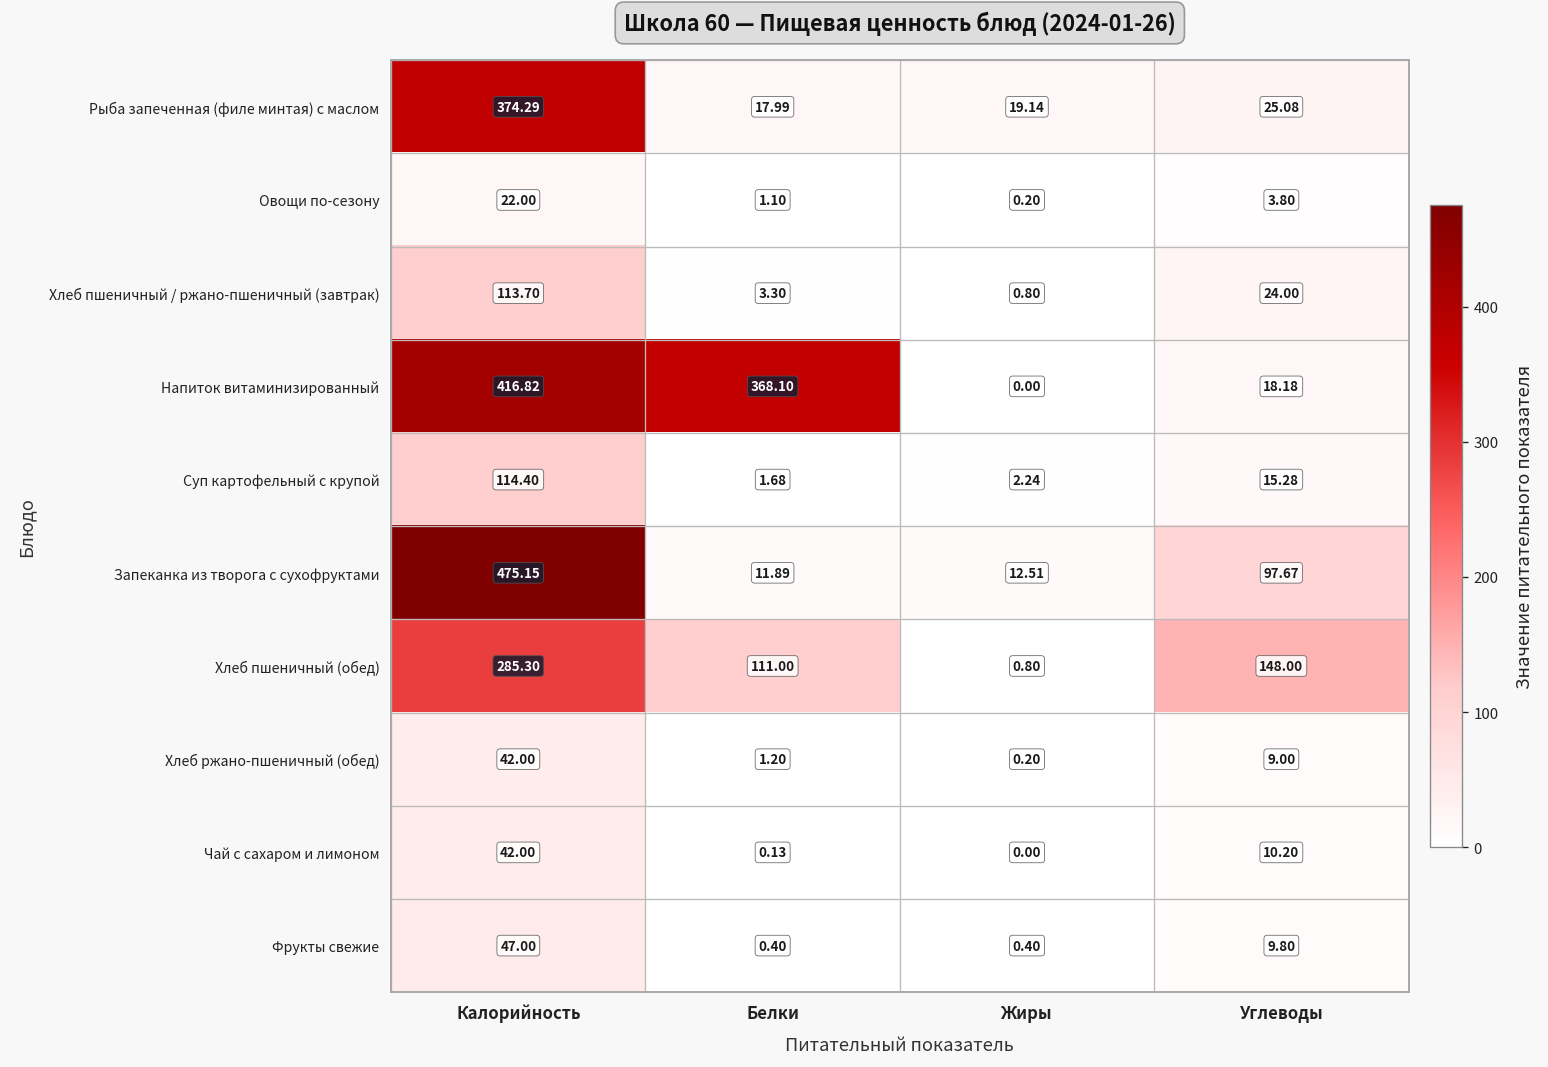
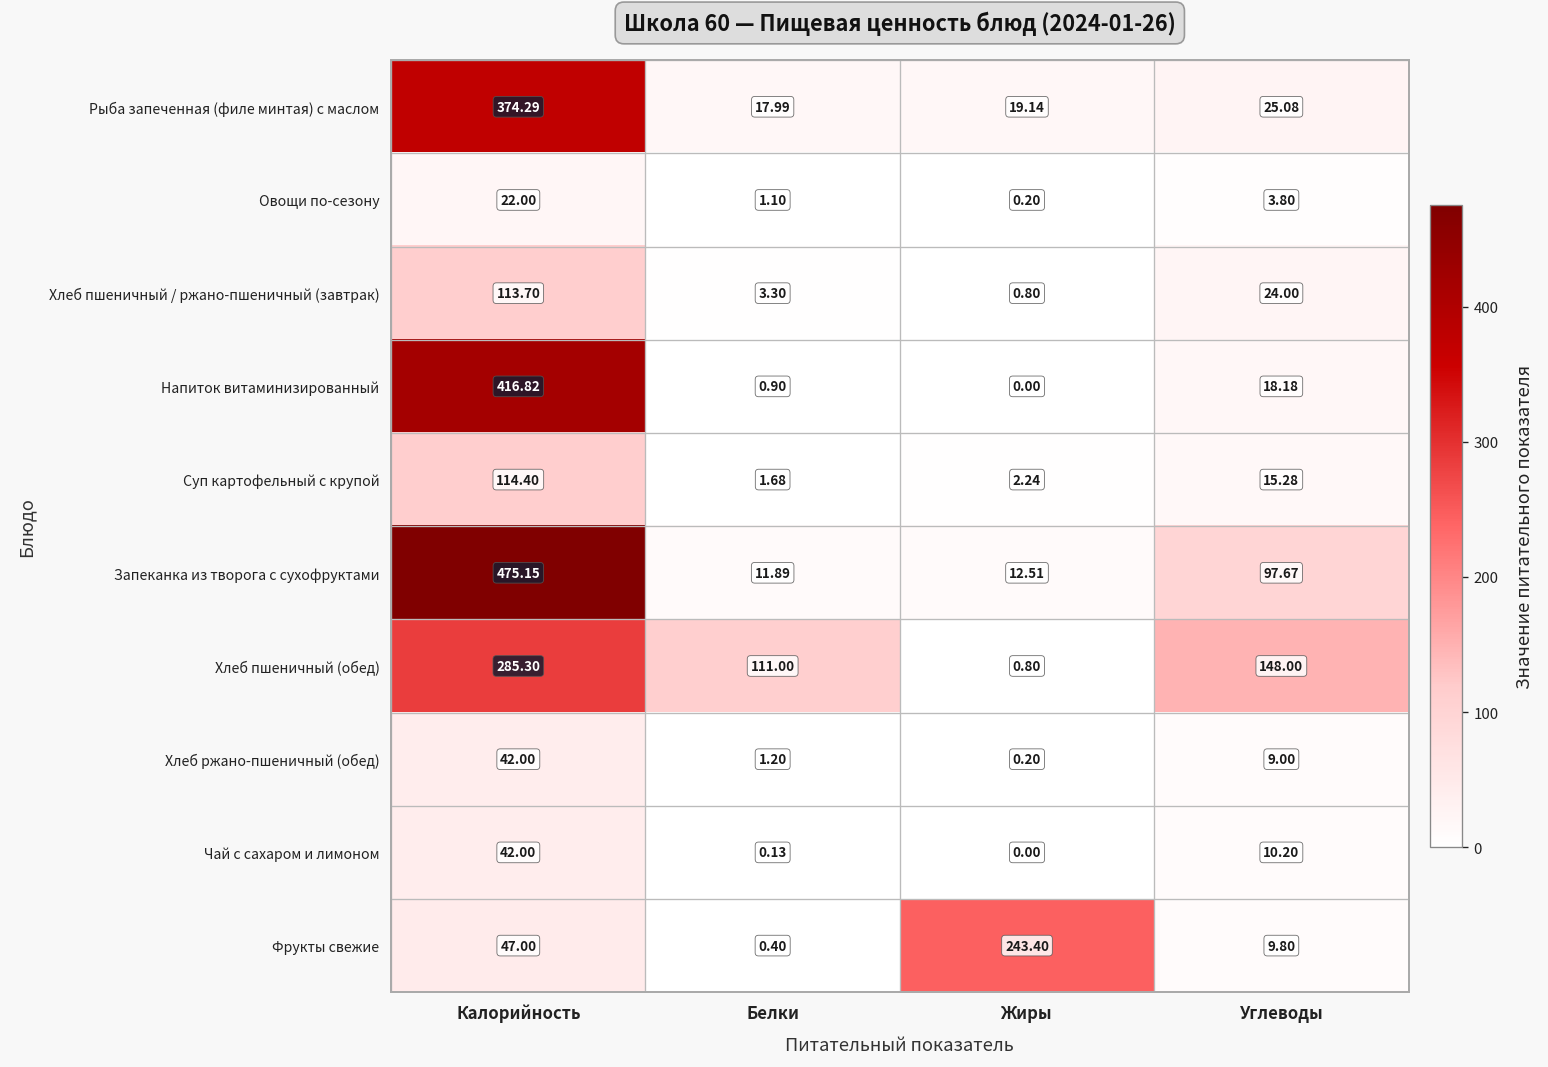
  {
    "Напиток витаминизированный": {
-     "Белки": 368.10
+     "Белки": 0.90
    },
    "Фрукты свежие": {
-     "Жиры": 0.40
+     "Жиры": 243.40
    }
  }
